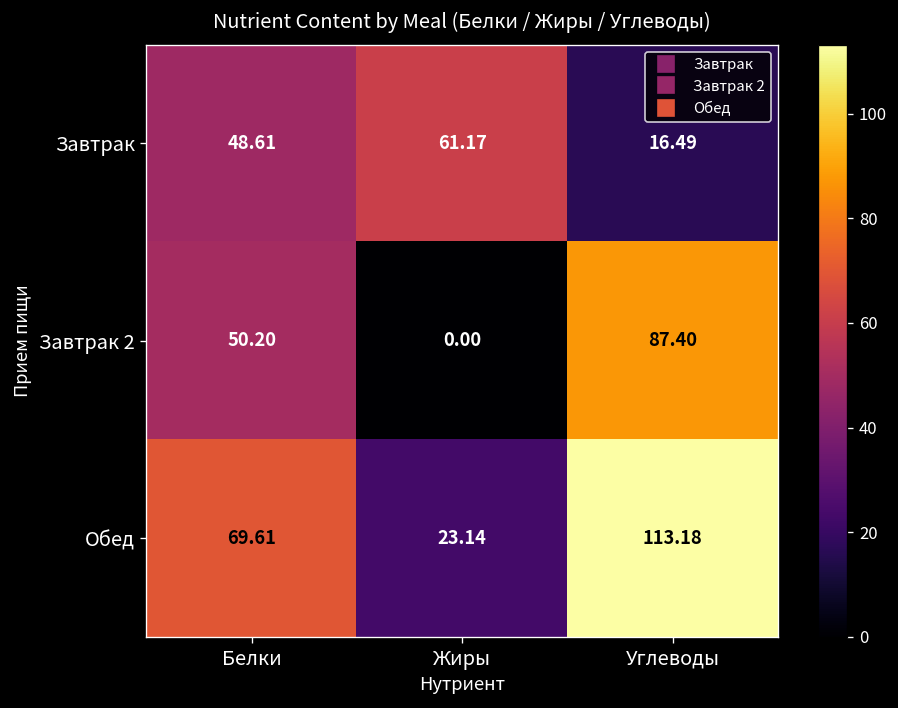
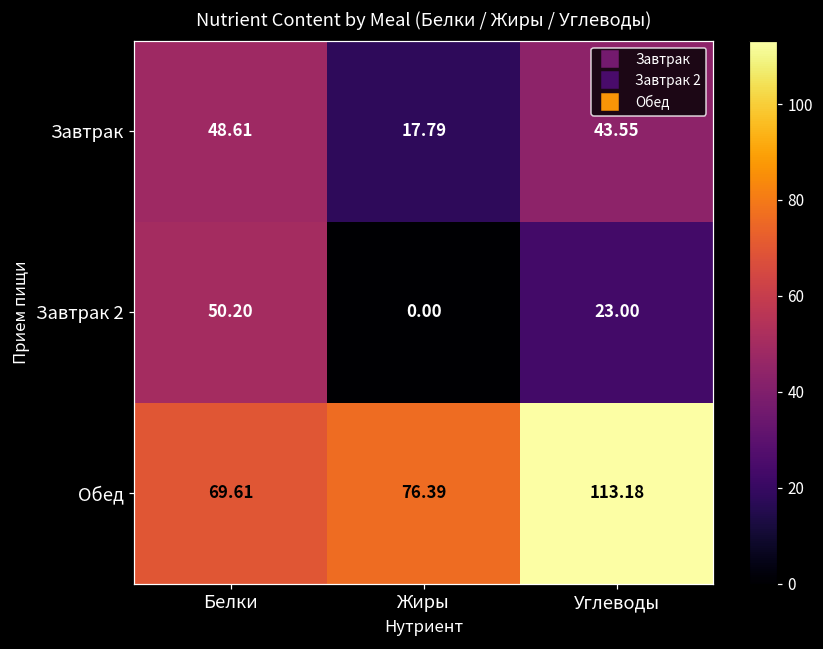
  {
    "Завтрак": {
      "Белки": 48.61,
-     "Жиры": 61.17,
-     "Углеводы": 16.49
+     "Жиры": 17.79,
+     "Углеводы": 43.55
    },
    "Завтрак 2": {
      "Белки": 50.20,
      "Жиры": 0.00,
-     "Углеводы": 87.40
+     "Углеводы": 23.00
    },
    "Обед": {
      "Белки": 69.61,
-     "Жиры": 23.14,
+     "Жиры": 76.39,
      "Углеводы": 113.18
    }
  }
